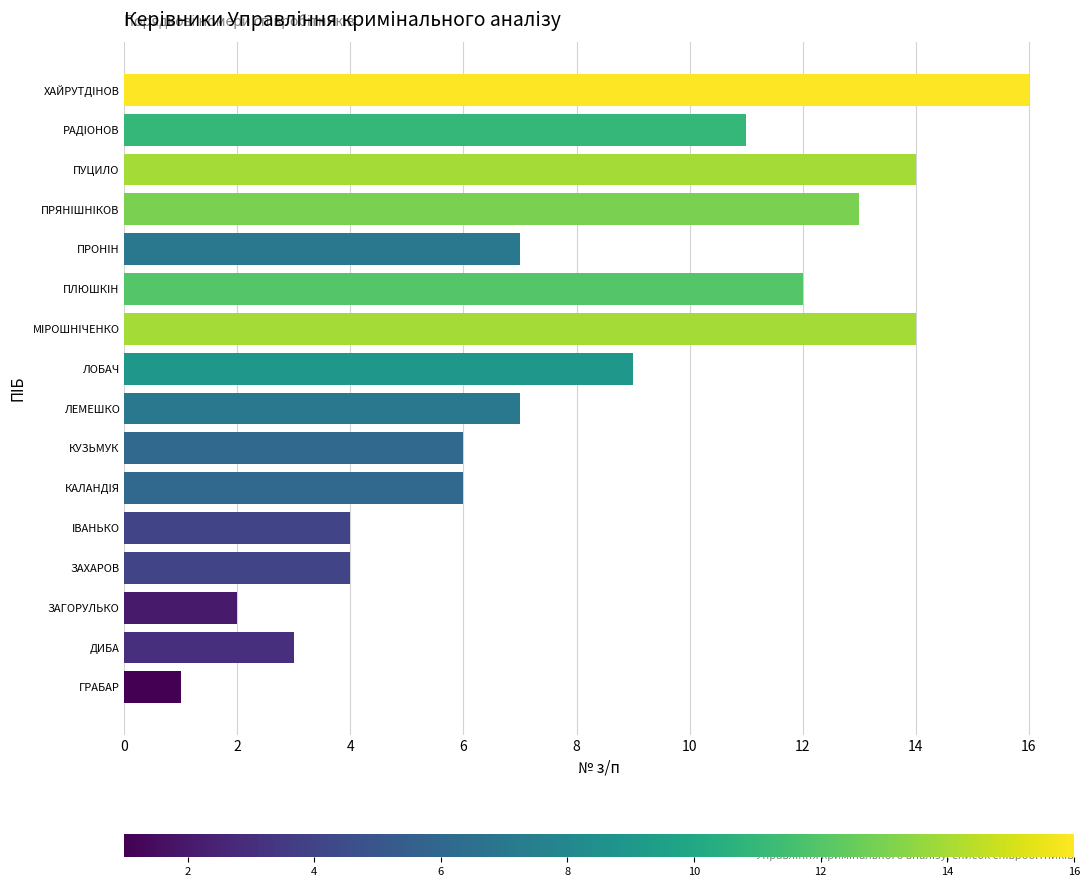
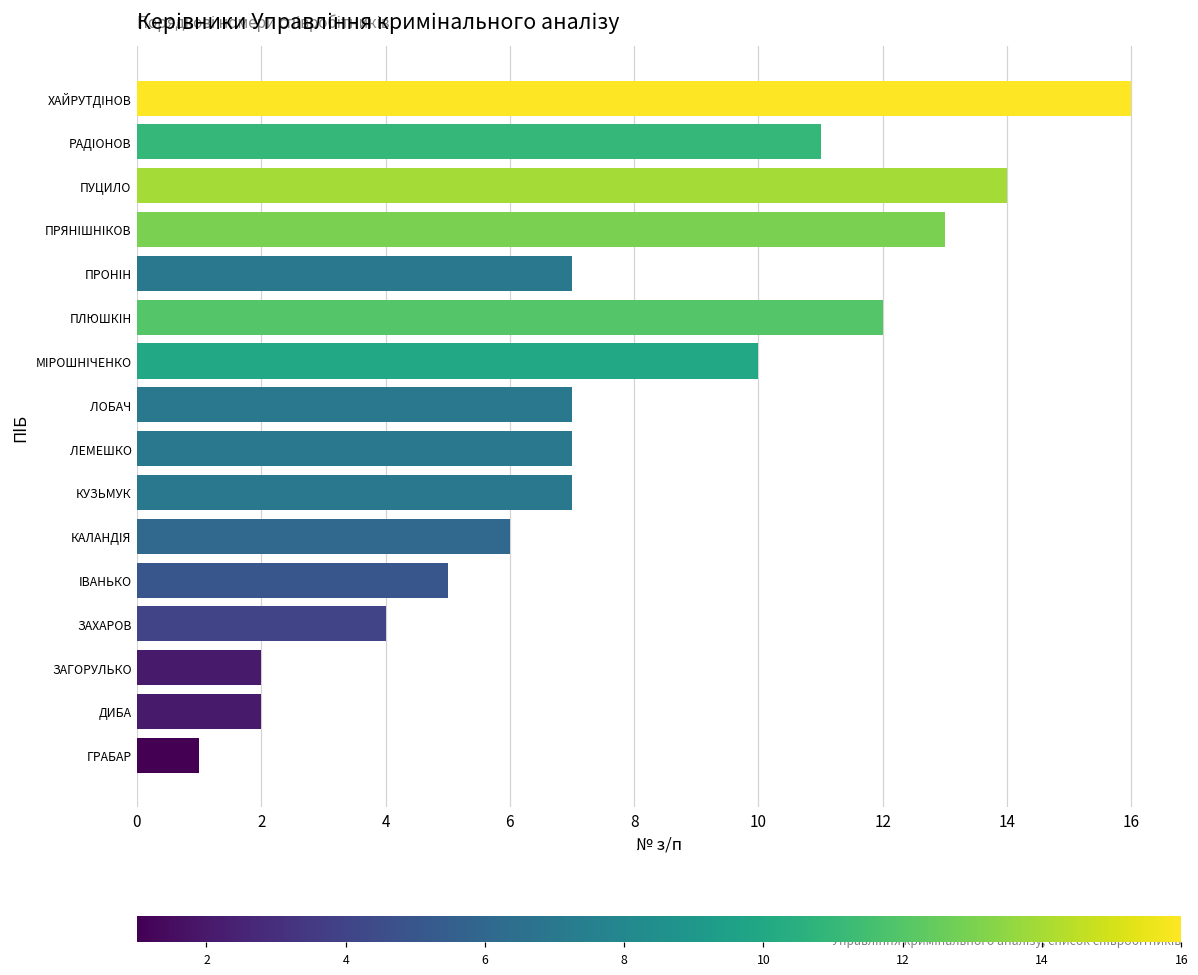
  {
    "ХАЙРУТДІНОВ": 16,
    "РАДІОНОВ": 11,
    "ПУЦИЛО": 14,
    "ПРЯНІШНІКОВ": 13,
    "ПРОНІН": 7,
    "ПЛЮШКІН": 12,
-   "МІРОШНІЧЕНКО": 14,
-   "ЛОБАЧ": 9,
+   "МІРОШНІЧЕНКО": 10,
+   "ЛОБАЧ": 7,
    "ЛЕМЕШКО": 7,
-   "КУЗЬМУК": 6,
+   "КУЗЬМУК": 7,
    "КАЛАНДІЯ": 6,
-   "ІВАНЬКО": 4,
+   "ІВАНЬКО": 5,
    "ЗАХАРОВ": 4,
    "ЗАГОРУЛЬКО": 2,
-   "ДИБА": 3,
+   "ДИБА": 2,
    "ГРАБАР": 1
  }
